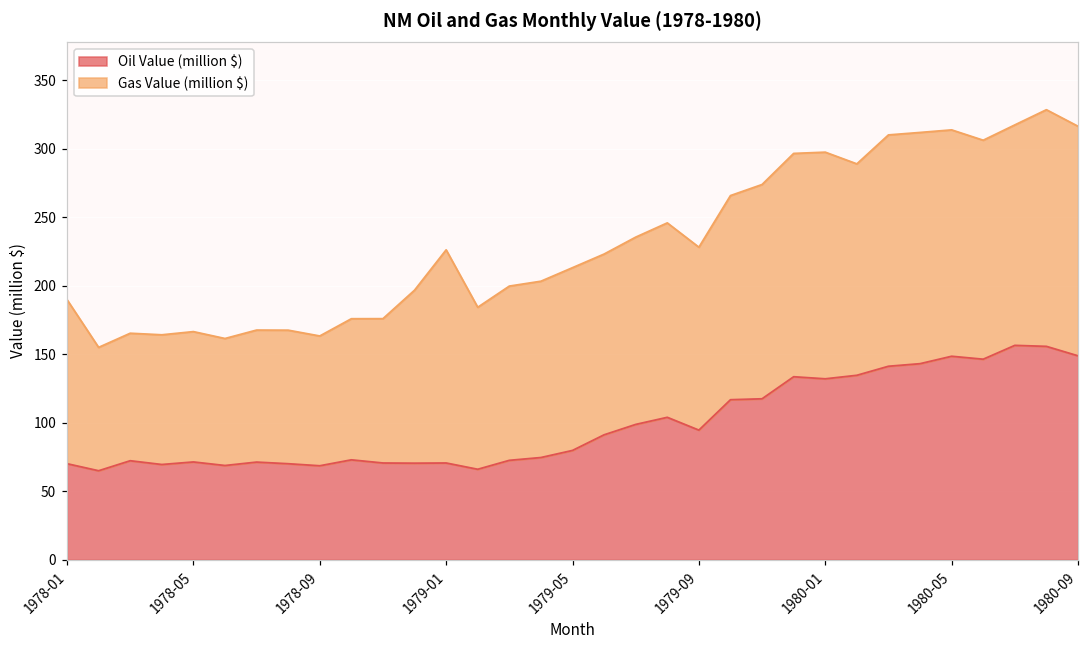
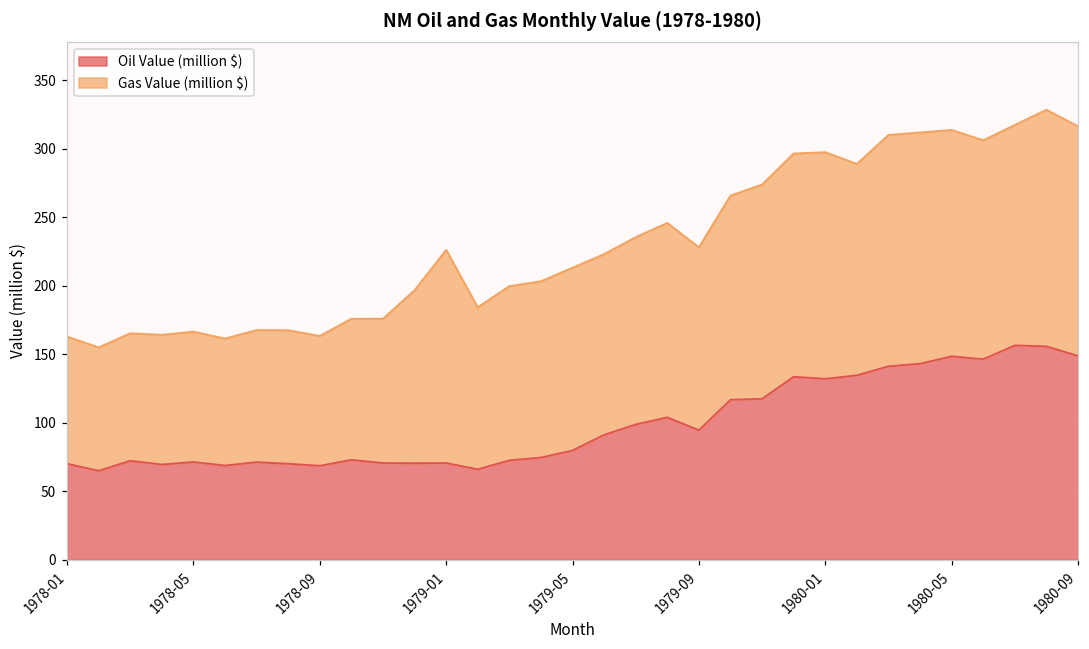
  {
    "Oil Value (million $)": {
      "1978-01": 70,
      "1978-05": 71,
      "1978-09": 69,
      "1979-01": 71,
      "1979-05": 80,
      "1979-09": 95,
      "1980-01": 132,
      "1980-05": 148,
      "1980-09": 149
    },
    "Gas Value (million $)": {
-     "1978-01": 120,
+     "1978-01": 93,
      "1978-05": 95,
      "1978-09": 95,
      "1979-01": 156,
      "1979-05": 133,
      "1979-09": 134,
      "1980-01": 165,
      "1980-05": 165,
      "1980-09": 168
    }
  }
